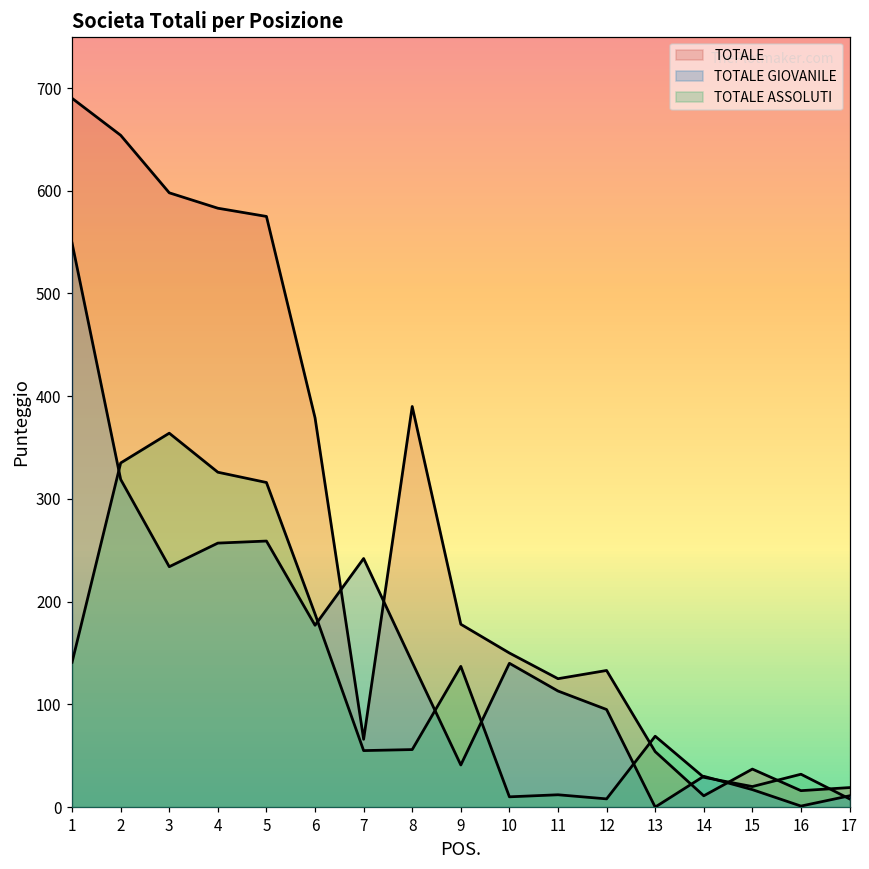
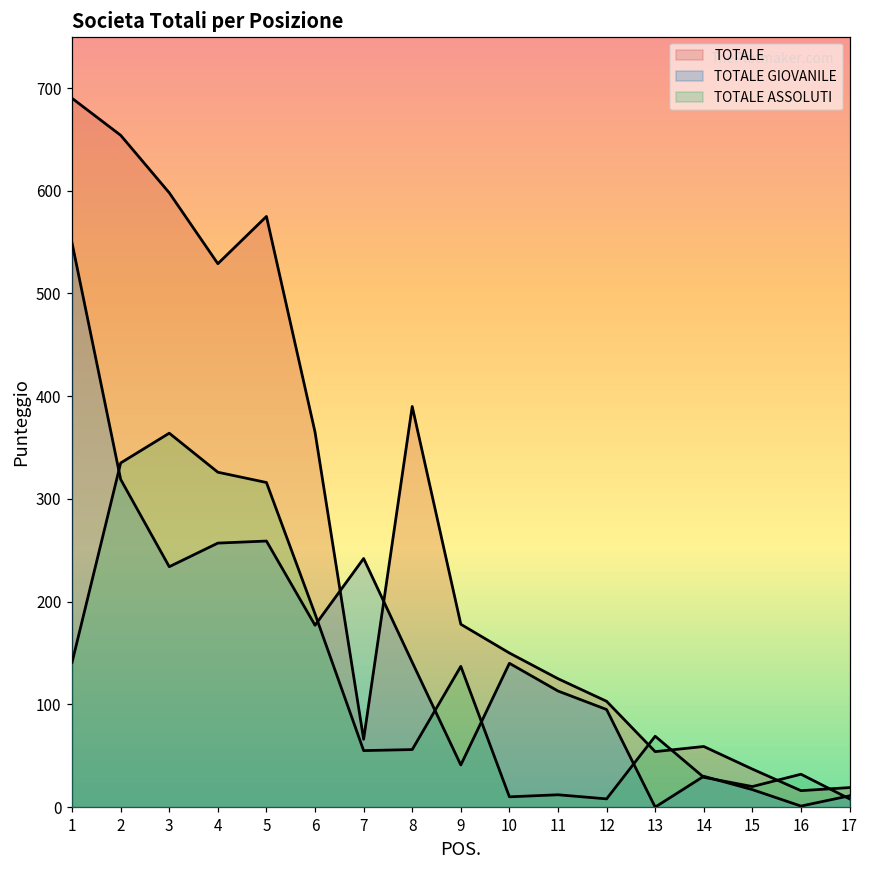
  {
    "TOTALE": {
      "1": 690,
      "2": 650,
      "3": 600,
-     "4": 580,
+     "4": 530,
      "5": 580,
-     "6": 380,
+     "6": 370,
      "7": 70,
      "8": 390,
      "9": 180,
      "10": 150,
      "11": 130,
-     "12": 130,
+     "12": 100,
      "13": 50,
-     "14": 10,
+     "14": 60,
      "15": 40,
      "16": 20,
      "17": 20
    }
  }
